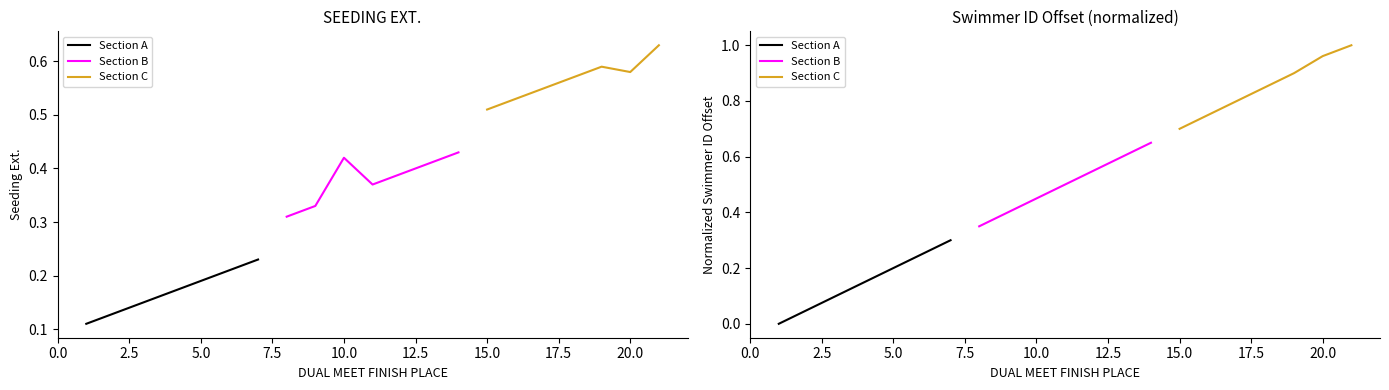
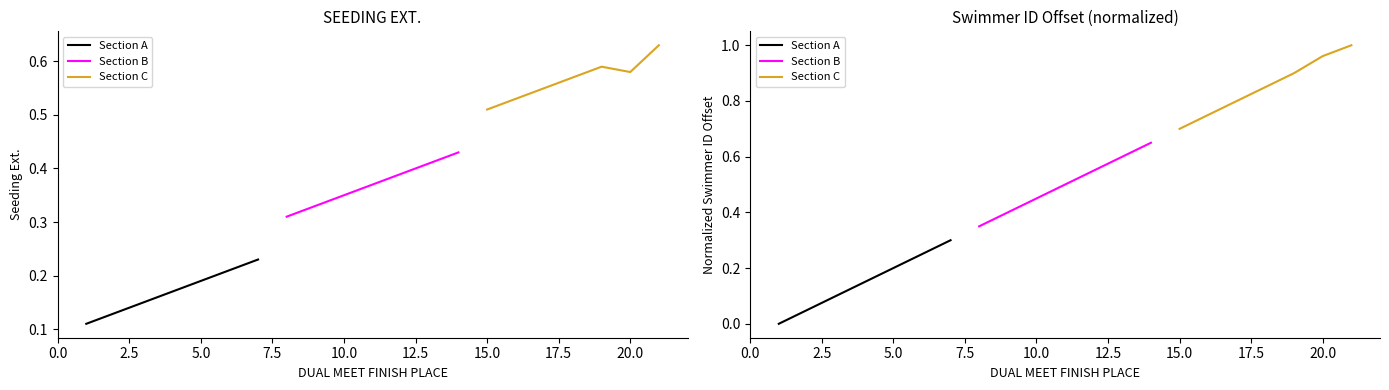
  {
    "SEEDING EXT.": {
      "Section A": {
        "5.0": 0.19
      },
      "Section B": {
-       "10.0": 0.42
+       "10.0": 0.35
      },
      "Section C": {
        "15.0": 0.51,
        "20.0": 0.58
      }
    },
    "Swimmer ID Offset (normalized)": {
      "Section A": {
        "5.0": 0.20
      },
      "Section B": {
        "10.0": 0.45
      },
      "Section C": {
        "15.0": 0.70,
        "20.0": 0.96
      }
    }
  }
